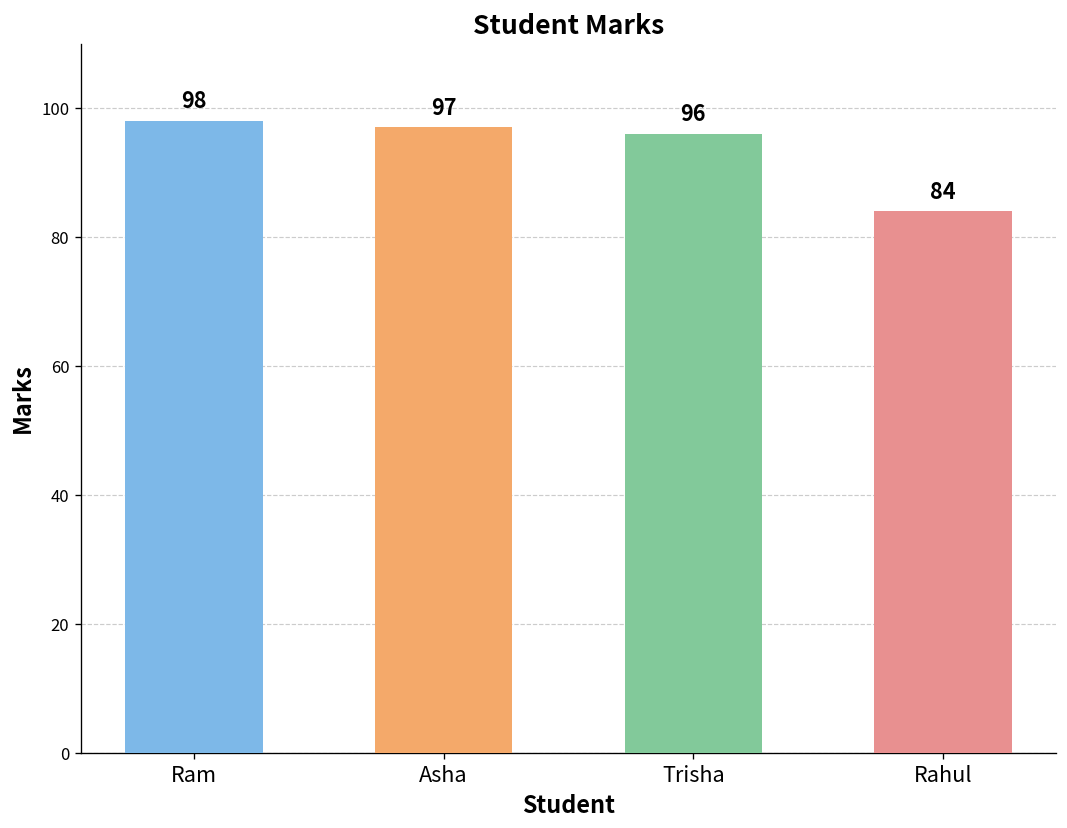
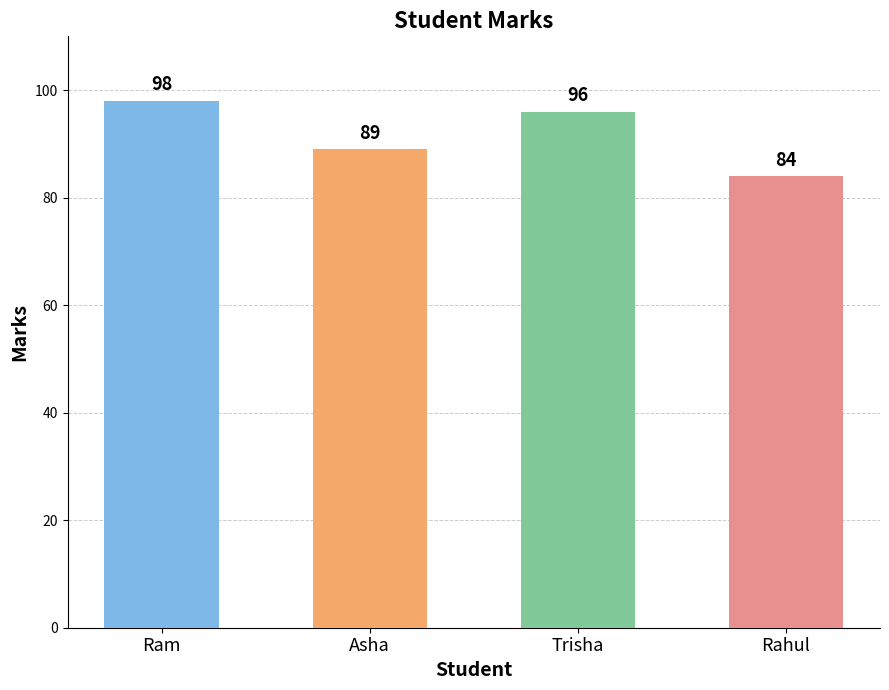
  {
    "Ram": 98,
-   "Asha": 97,
+   "Asha": 89,
    "Trisha": 96,
    "Rahul": 84
  }
